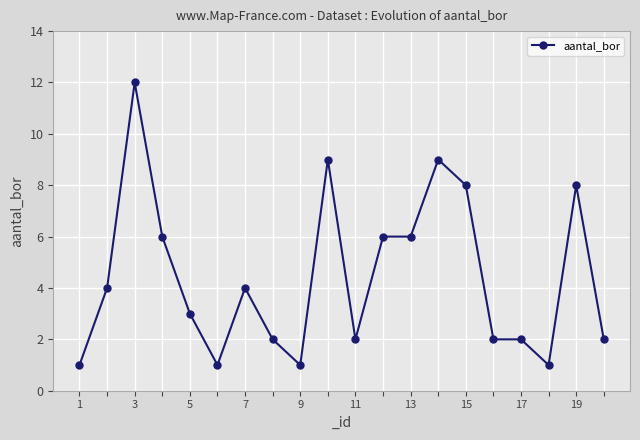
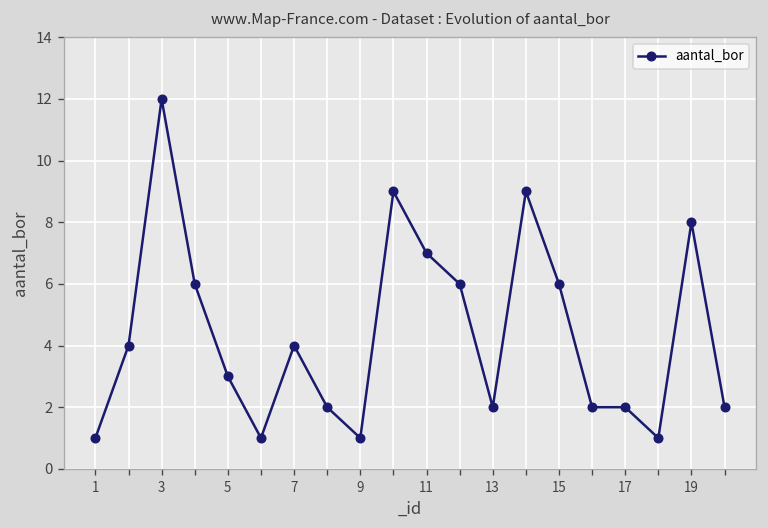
  {
    "1": 1,
    "3": 12,
    "5": 3,
    "7": 4,
    "9": 1,
-   "11": 2,
-   "13": 6,
-   "15": 8,
+   "11": 7,
+   "13": 2,
+   "15": 6,
    "17": 2,
    "19": 8
  }
